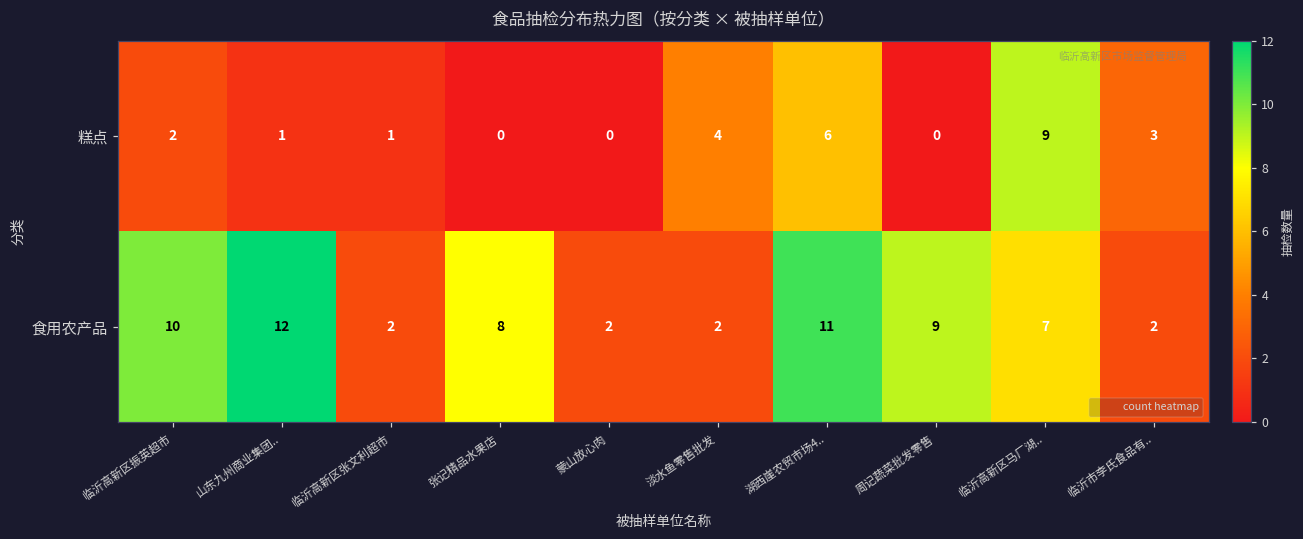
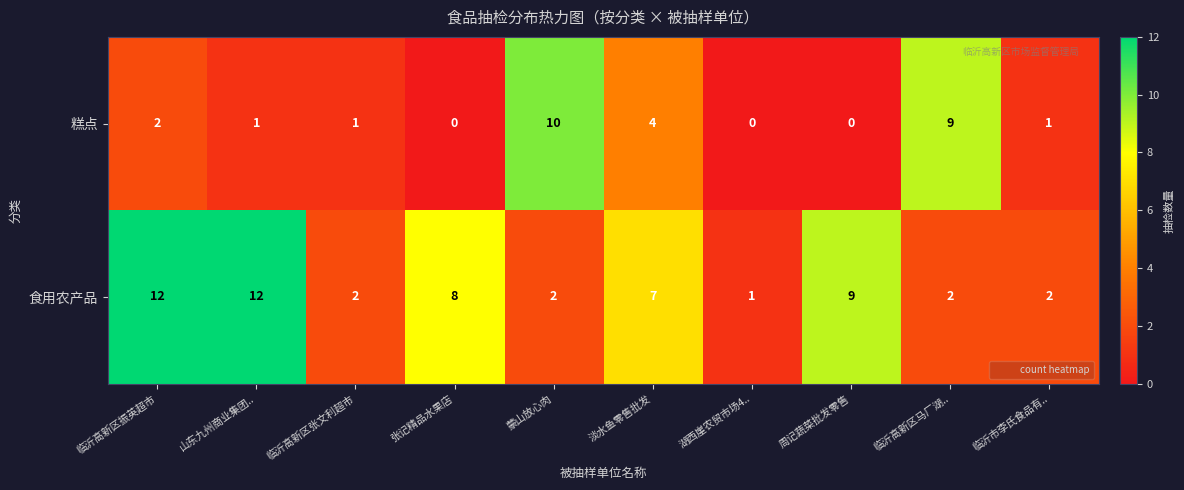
  {
    "糕点": {
      "临沂高新区振英超市": 2,
      "山东九州商业集团..": 1,
      "临沂高新区张文利超市": 1,
      "张记精品水果店": 0,
-     "蒙山放心肉": 0,
+     "蒙山放心肉": 10,
      "淡水鱼零售批发": 4,
-     "湖西崖农贸市场4..": 6,
+     "湖西崖农贸市场4..": 0,
      "周记蔬菜批发零售": 0,
      "临沂高新区马厂湖..": 9,
-     "临沂市李氏食品有..": 3
+     "临沂市李氏食品有..": 1
    },
    "食用农产品": {
-     "临沂高新区振英超市": 10,
+     "临沂高新区振英超市": 12,
      "山东九州商业集团..": 12,
      "临沂高新区张文利超市": 2,
      "张记精品水果店": 8,
      "蒙山放心肉": 2,
-     "淡水鱼零售批发": 2,
-     "湖西崖农贸市场4..": 11,
+     "淡水鱼零售批发": 7,
+     "湖西崖农贸市场4..": 1,
      "周记蔬菜批发零售": 9,
-     "临沂高新区马厂湖..": 7,
+     "临沂高新区马厂湖..": 2,
      "临沂市李氏食品有..": 2
    }
  }
